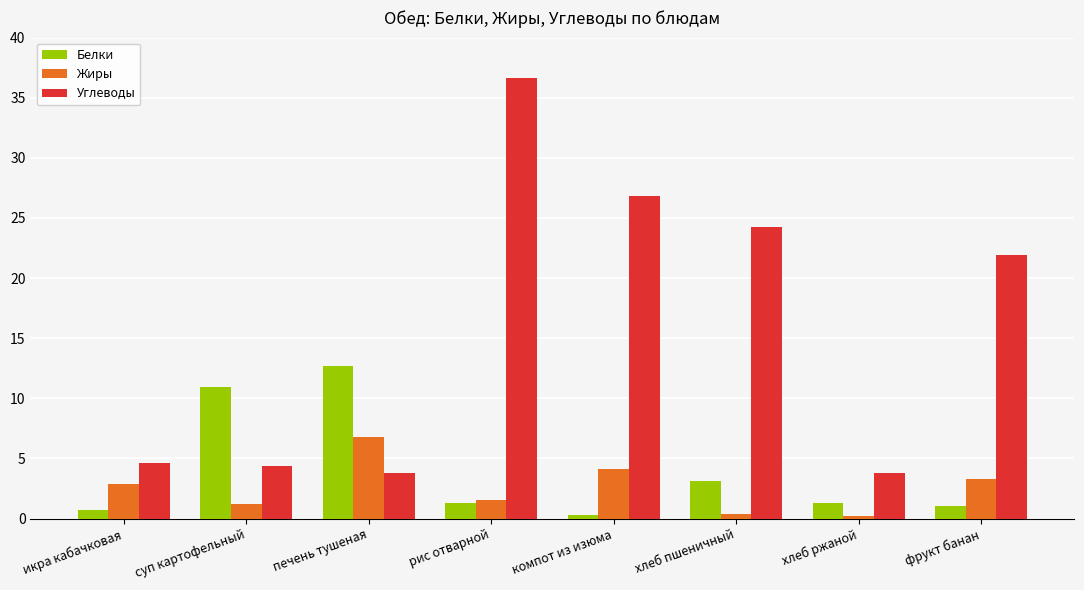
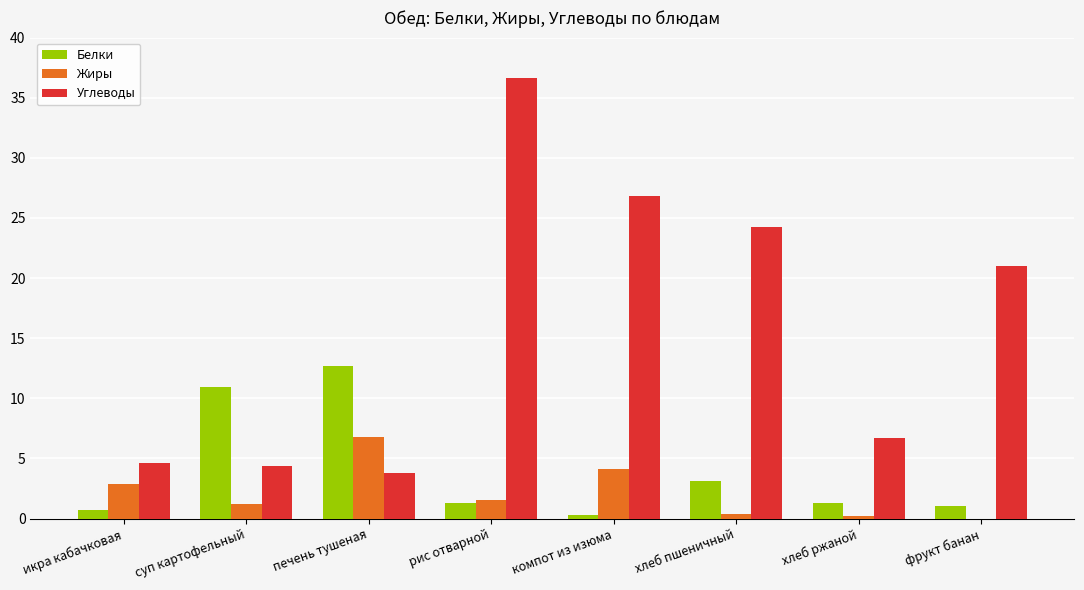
  {
    "Белки": {
      "икра кабачковая": 0.7,
      "суп картофельный": 10.9,
      "печень тушеная": 12.7,
      "рис отварной": 1.3,
      "компот из изюма": 0.3,
      "хлеб пшеничный": 3.2,
      "хлеб ржаной": 1.3,
      "фрукт банан": 1.0
    },
    "Жиры": {
      "икра кабачковая": 2.8,
      "суп картофельный": 1.2,
      "печень тушеная": 6.8,
      "рис отварной": 1.6,
      "компот из изюма": 4.1,
      "хлеб пшеничный": 0.4,
      "хлеб ржаной": 0.2,
-     "фрукт банан": 3.3
+     "фрукт банан": 0.0
    },
    "Углеводы": {
      "икра кабачковая": 4.6,
      "суп картофельный": 4.4,
      "печень тушеная": 3.8,
      "рис отварной": 36.7,
      "компот из изюма": 26.9,
      "хлеб пшеничный": 24.2,
-     "хлеб ржаной": 3.8,
-     "фрукт банан": 21.9
+     "хлеб ржаной": 6.7,
+     "фрукт банан": 21.0
    }
  }
